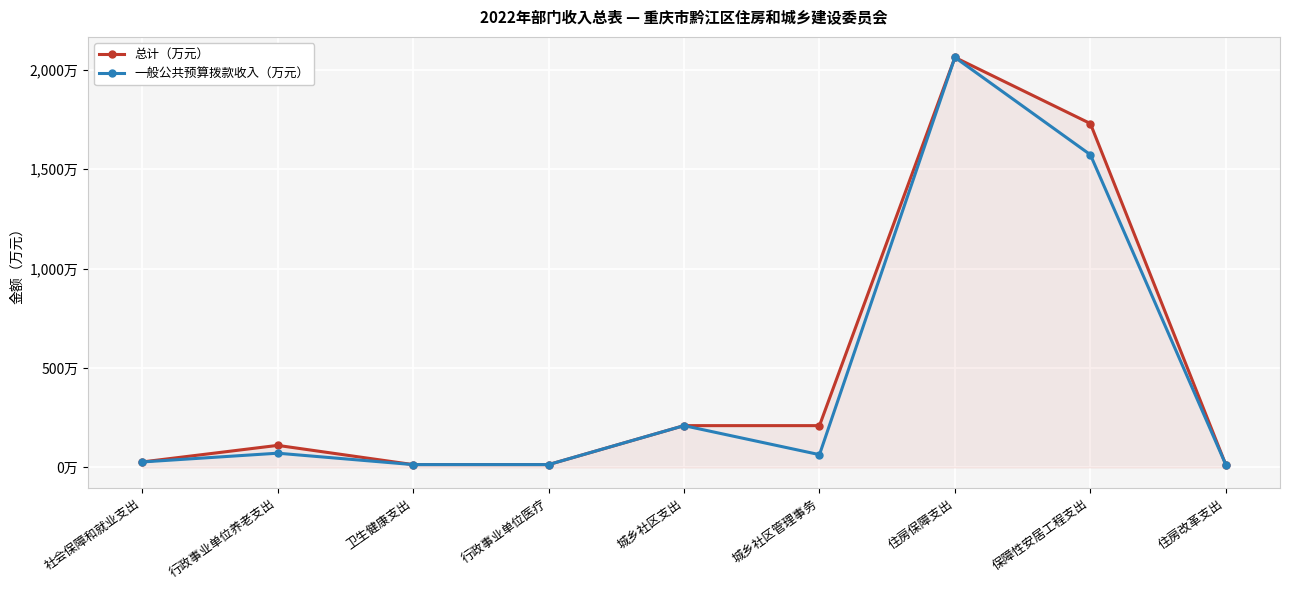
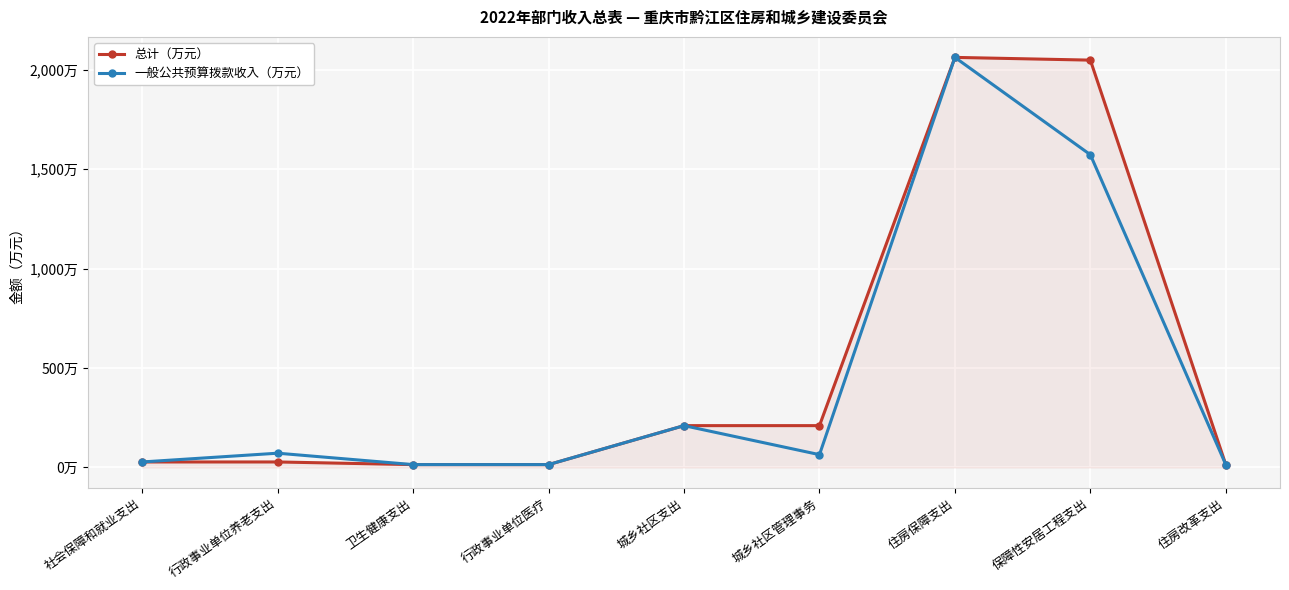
  {
    "总计（万元）": {
-     "行政事业单位养老支出": "110万",
+     "行政事业单位养老支出": "30万",
      "城乡社区管理事务": "210万",
-     "保障性安居工程支出": "1,730万"
+     "保障性安居工程支出": "2,050万"
    },
    "一般公共预算拨款收入（万元）": {
      "行政事业单位养老支出": "70万",
      "城乡社区管理事务": "60万",
      "保障性安居工程支出": "1,570万"
    }
  }
